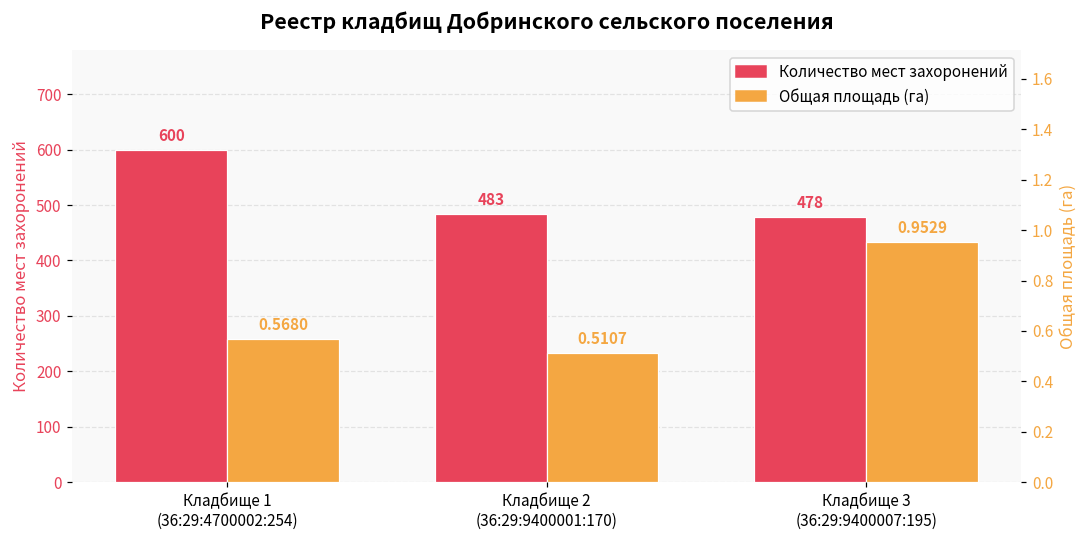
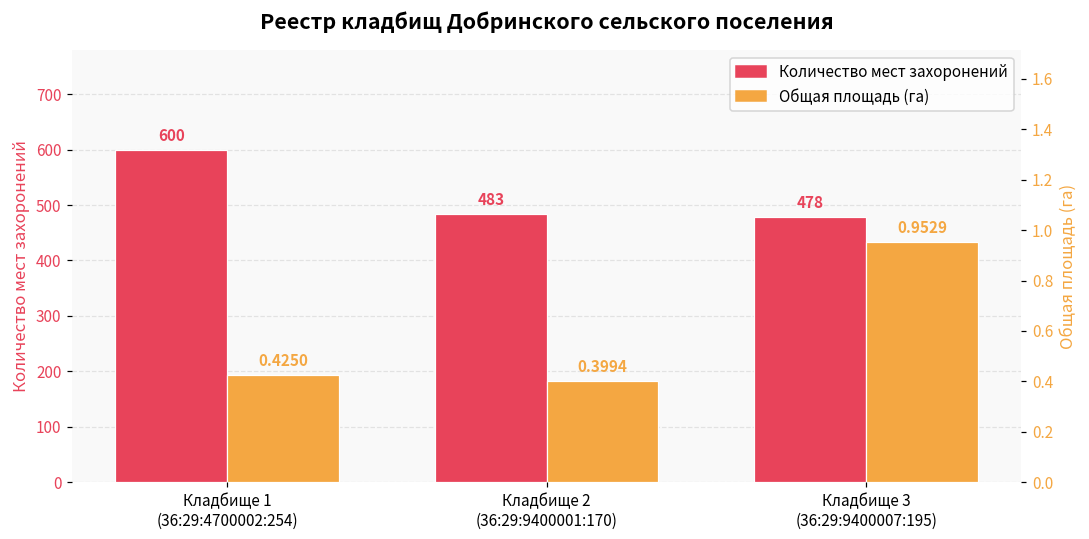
  {
    "Количество мест захоронений": {
      "Кладбище 1 (36:29:4700002:254)": 600,
      "Кладбище 2 (36:29:9400001:170)": 483,
      "Кладбище 3 (36:29:9400007:195)": 478
    },
    "Общая площадь (га)": {
-     "Кладбище 1 (36:29:4700002:254)": 0.5680,
-     "Кладбище 2 (36:29:9400001:170)": 0.5107,
+     "Кладбище 1 (36:29:4700002:254)": 0.4250,
+     "Кладбище 2 (36:29:9400001:170)": 0.3994,
      "Кладбище 3 (36:29:9400007:195)": 0.9529
    }
  }
